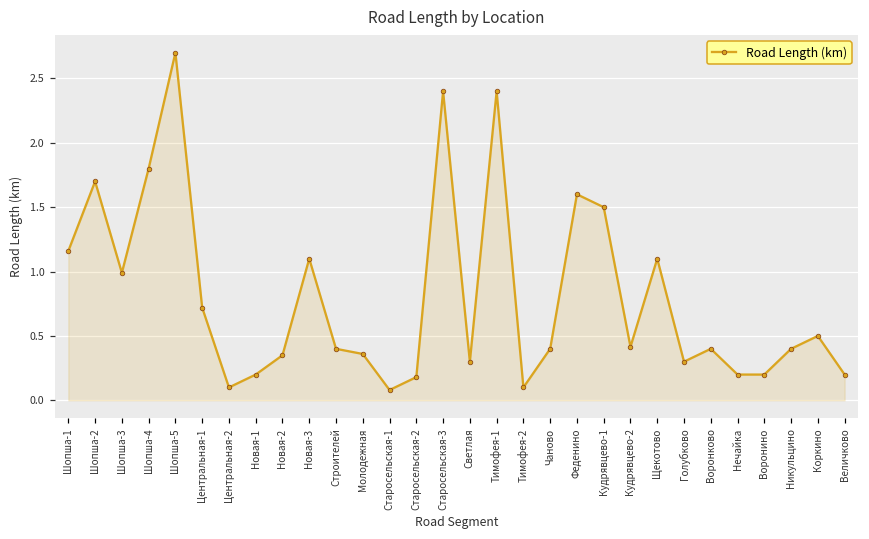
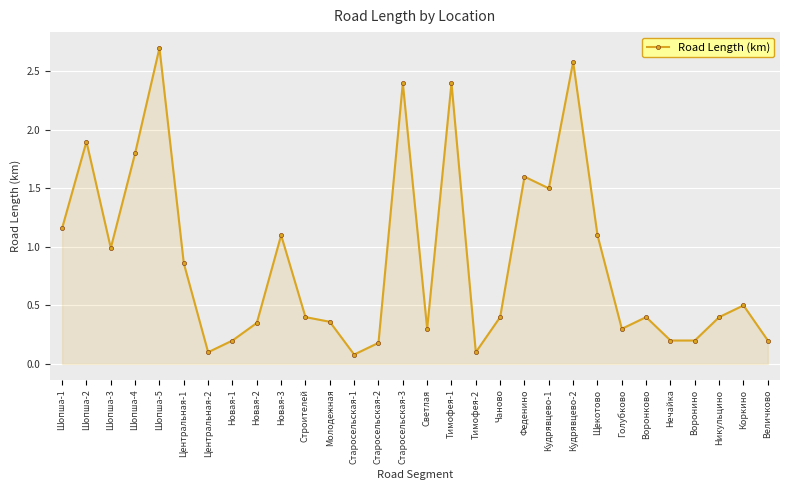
  {
    "Шопша-1": 1.16,
-   "Шопша-2": 1.7,
+   "Шопша-2": 1.9,
    "Шопша-3": 0.99,
    "Шопша-4": 1.80,
    "Шопша-5": 2.70,
-   "Центральная-1": 0.72,
+   "Центральная-1": 0.86,
    "Центральная-2": 0.10,
    "Новая-1": 0.20,
    "Новая-2": 0.35,
    "Новая-3": 1.10,
    "Строителей": 0.40,
    "Молодежная": 0.36,
    "Старосельская-1": 0.08,
    "Старосельская-2": 0.18,
    "Старосельская-3": 2.40,
    "Светлая": 0.30,
    "Тимофея-1": 2.40,
    "Тимофея-2": 0.10,
    "Чаново": 0.40,
    "Феденино": 1.60,
    "Кудрявцево-1": 1.50,
-   "Кудрявцево-2": 0.42,
+   "Кудрявцево-2": 2.58,
    "Щекотово": 1.10,
    "Голубково": 0.30,
    "Воронково": 0.40,
    "Нечайка": 0.20,
    "Воронино": 0.20,
    "Никульцино": 0.40,
    "Коркино": 0.50,
    "Величково": 0.20
  }
